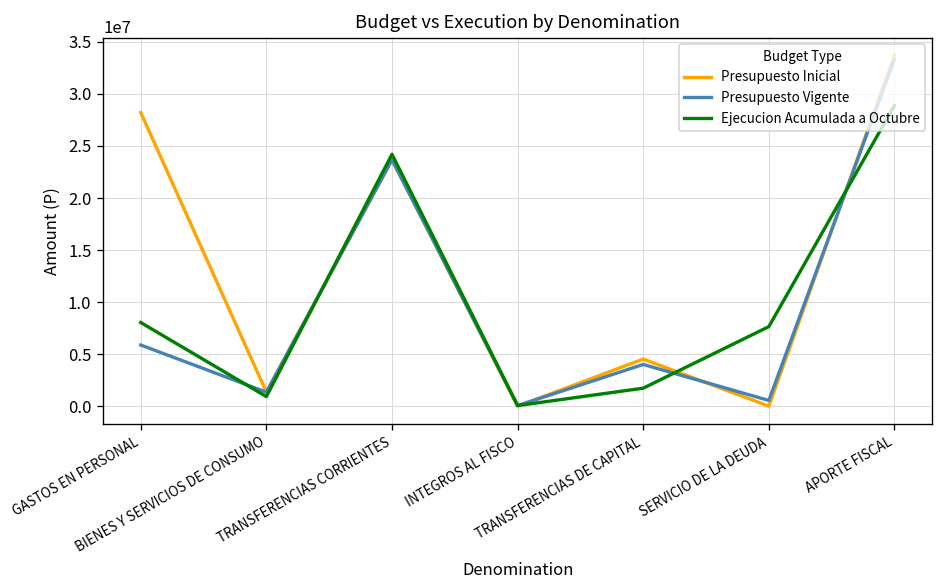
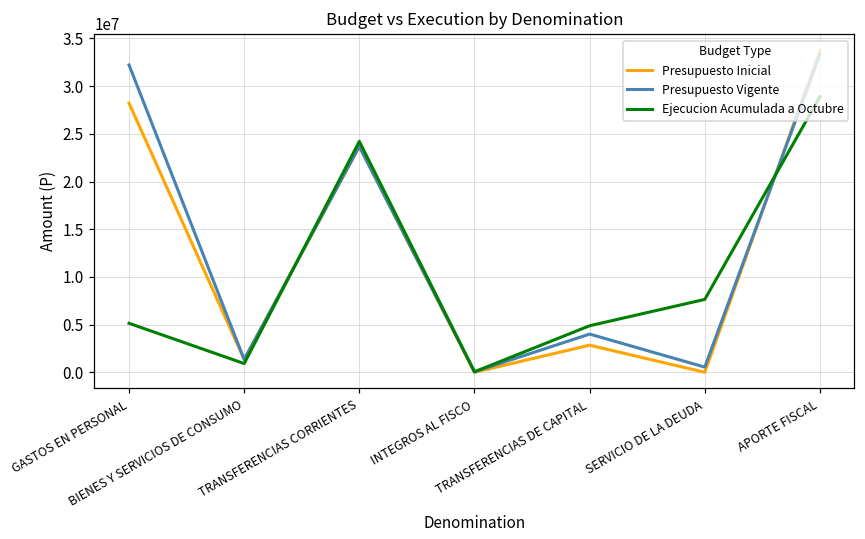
  {
    "Presupuesto Inicial": {
      "GASTOS EN PERSONAL": 28000000,
-     "TRANSFERENCIAS DE CAPITAL": 5000000,
+     "TRANSFERENCIAS DE CAPITAL": 3000000,
      "SERVICIO DE LA DEUDA": 0
    },
    "Presupuesto Vigente": {
-     "GASTOS EN PERSONAL": 6000000,
+     "GASTOS EN PERSONAL": 32000000,
      "TRANSFERENCIAS DE CAPITAL": 4000000,
      "SERVICIO DE LA DEUDA": 1000000
    },
    "Ejecucion Acumulada a Octubre": {
-     "GASTOS EN PERSONAL": 8000000,
+     "GASTOS EN PERSONAL": 5000000,
      "BIENES Y SERVICIOS DE CONSUMO": 1000000,
      "TRANSFERENCIAS CORRIENTES": 24000000,
-     "TRANSFERENCIAS DE CAPITAL": 2000000,
+     "TRANSFERENCIAS DE CAPITAL": 5000000,
      "SERVICIO DE LA DEUDA": 8000000
    }
  }
